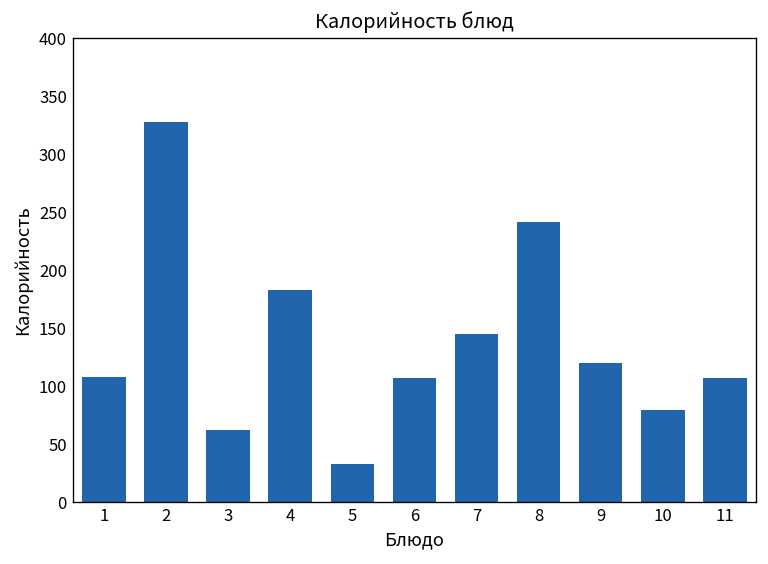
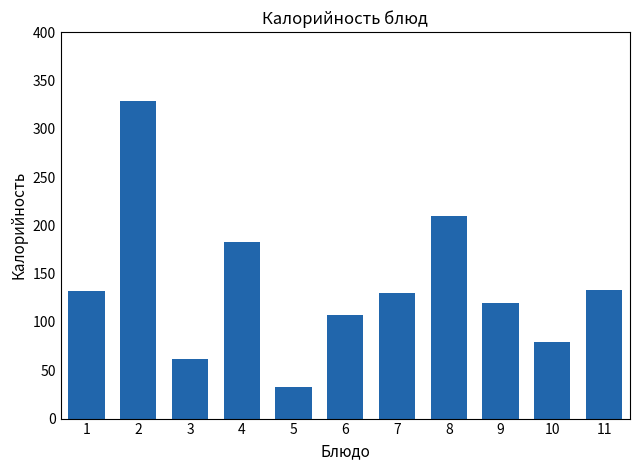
  {
-   "1": 110,
+   "1": 130,
    "2": 330,
    "3": 60,
    "4": 180,
    "5": 30,
    "6": 110,
-   "7": 150,
-   "8": 240,
+   "7": 130,
+   "8": 210,
    "9": 120,
    "10": 80,
-   "11": 110
+   "11": 130
  }
